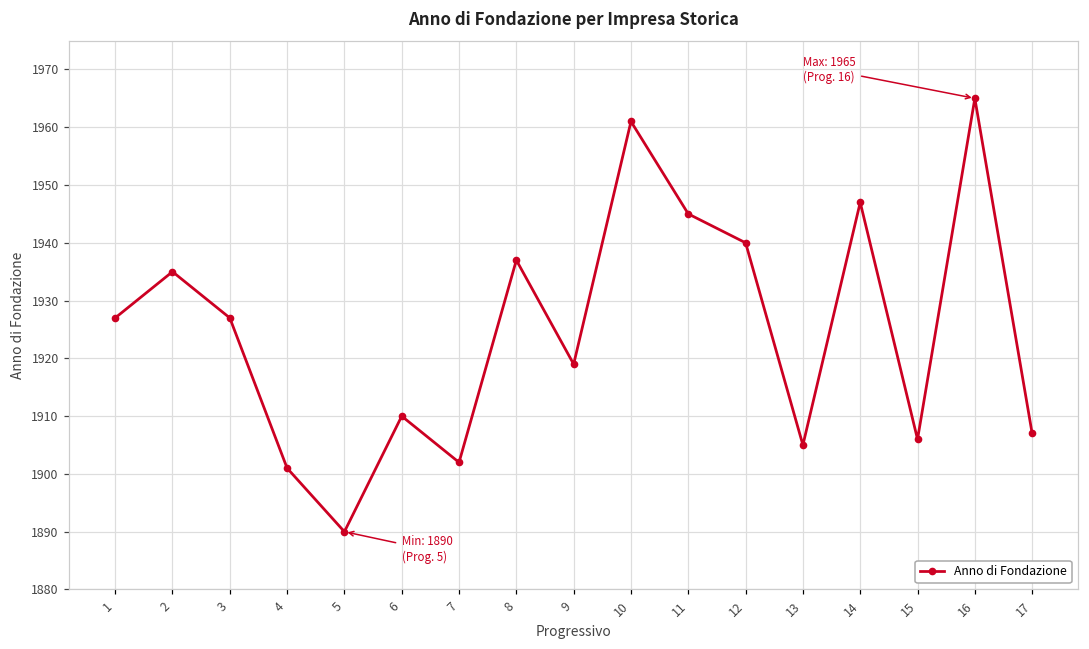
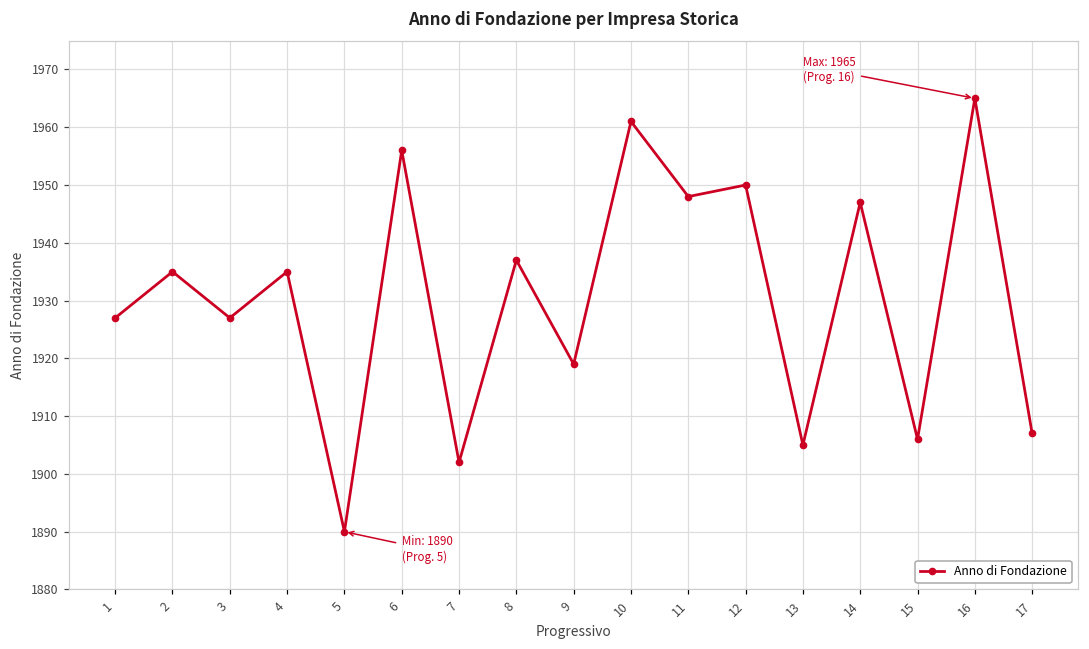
  {
    "1": 1927,
    "2": 1935,
    "3": 1927,
-   "4": 1901,
-   "6": 1910,
+   "4": 1935,
+   "6": 1956,
    "7": 1902,
    "8": 1937,
    "9": 1919,
    "10": 1961,
-   "11": 1945,
-   "12": 1940,
+   "11": 1948,
+   "12": 1950,
    "13": 1905,
    "14": 1947,
    "15": 1906,
    "17": 1907
  }
